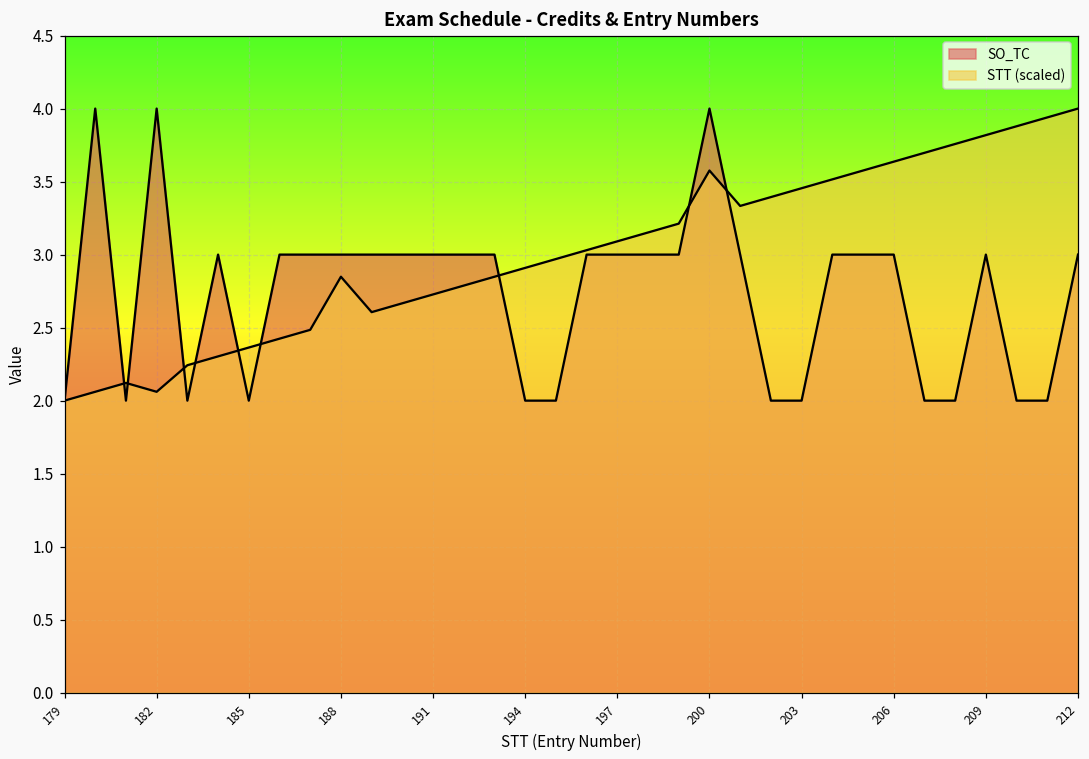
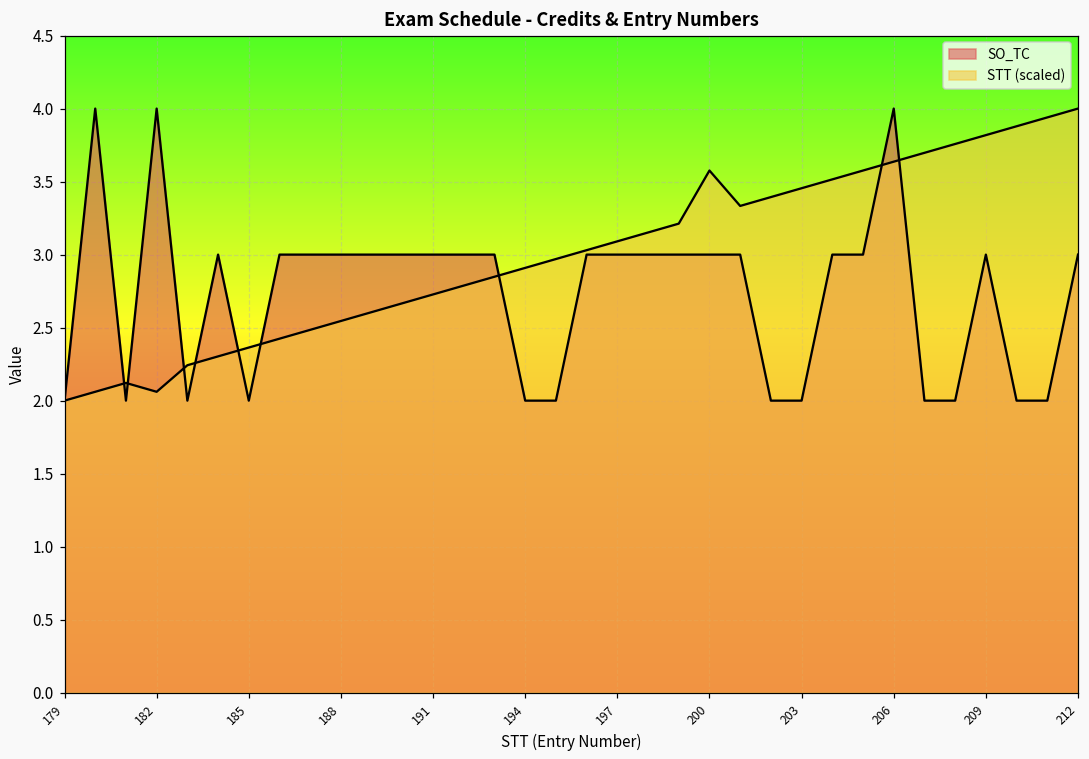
  {
    "SO_TC": {
      "182": 4,
      "185": 2,
      "188": 3,
      "191": 3,
      "194": 2,
      "197": 3,
-     "200": 4,
+     "200": 3,
      "203": 2,
-     "206": 3,
+     "206": 4,
      "209": 3,
      "212": 3
    },
    "STT (scaled)": {
      "182": 2.06,
      "185": 2.36,
-     "188": 2.85,
+     "188": 2.55,
      "191": 2.73,
      "194": 2.91,
      "197": 3.09,
      "200": 3.58,
      "203": 3.45,
      "206": 3.64,
      "209": 3.82,
      "212": 4.00
    }
  }
